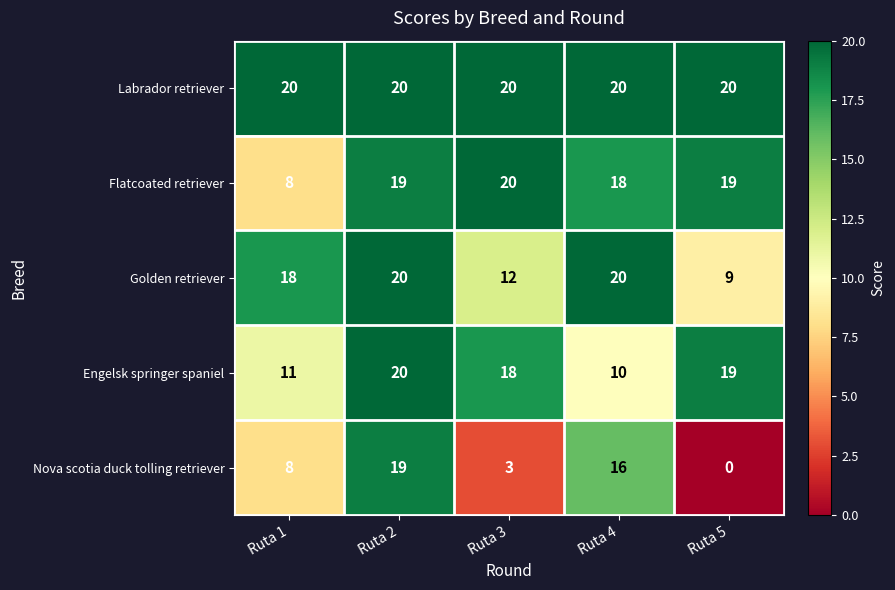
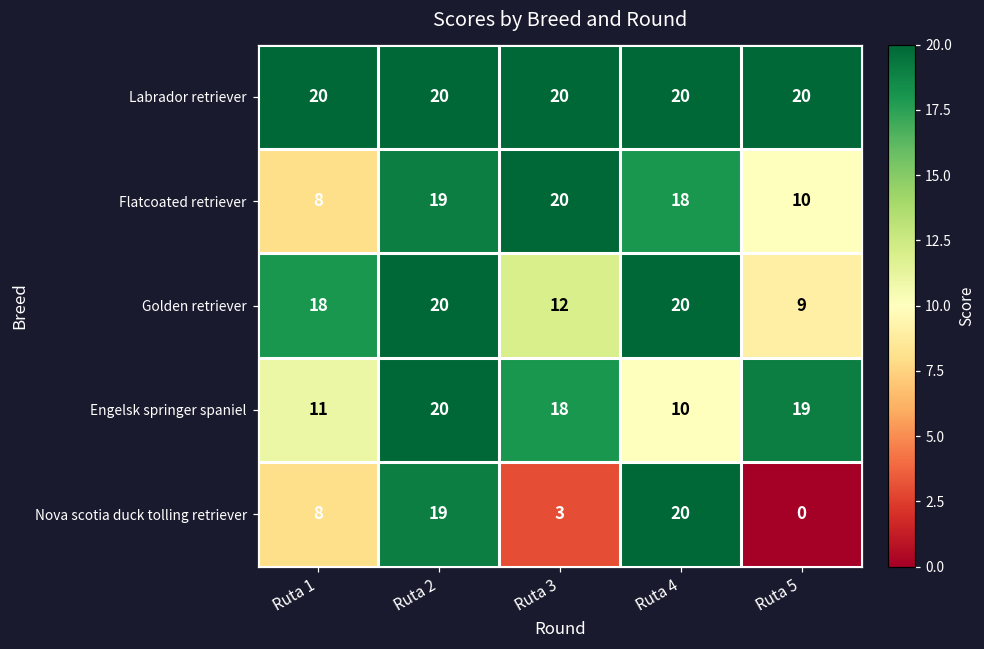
  {
    "Labrador retriever": {
      "Ruta 1": 20,
      "Ruta 2": 20,
      "Ruta 3": 20,
      "Ruta 4": 20,
      "Ruta 5": 20
    },
    "Flatcoated retriever": {
      "Ruta 1": 8,
      "Ruta 2": 19,
      "Ruta 3": 20,
      "Ruta 4": 18,
-     "Ruta 5": 19
+     "Ruta 5": 10
    },
    "Golden retriever": {
      "Ruta 1": 18,
      "Ruta 2": 20,
      "Ruta 3": 12,
      "Ruta 4": 20,
      "Ruta 5": 9
    },
    "Engelsk springer spaniel": {
      "Ruta 1": 11,
      "Ruta 2": 20,
      "Ruta 3": 18,
      "Ruta 4": 10,
      "Ruta 5": 19
    },
    "Nova scotia duck tolling retriever": {
      "Ruta 1": 8,
      "Ruta 2": 19,
      "Ruta 3": 3,
-     "Ruta 4": 16,
+     "Ruta 4": 20,
      "Ruta 5": 0
    }
  }
